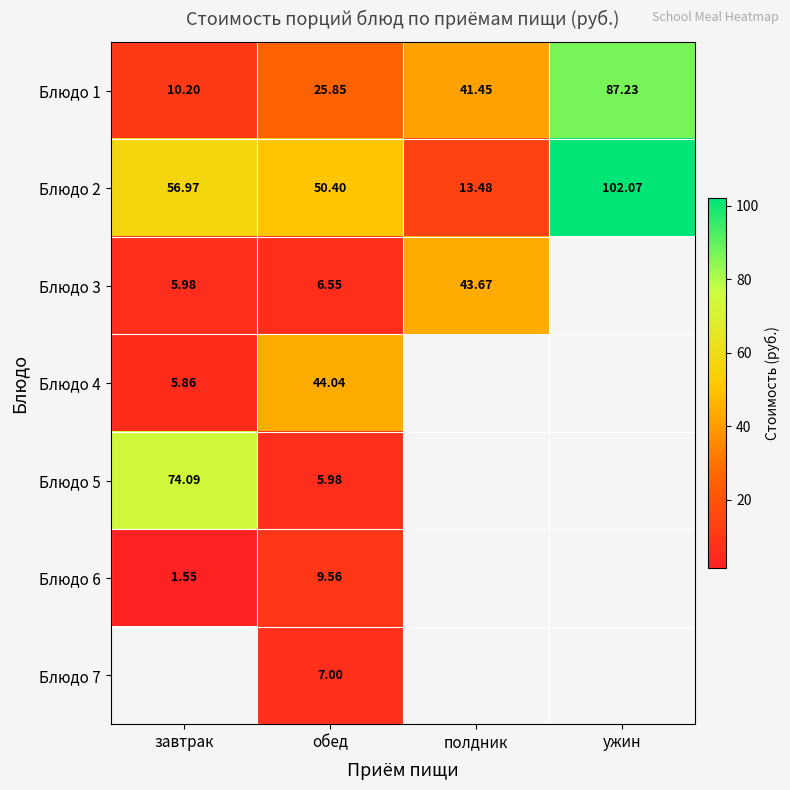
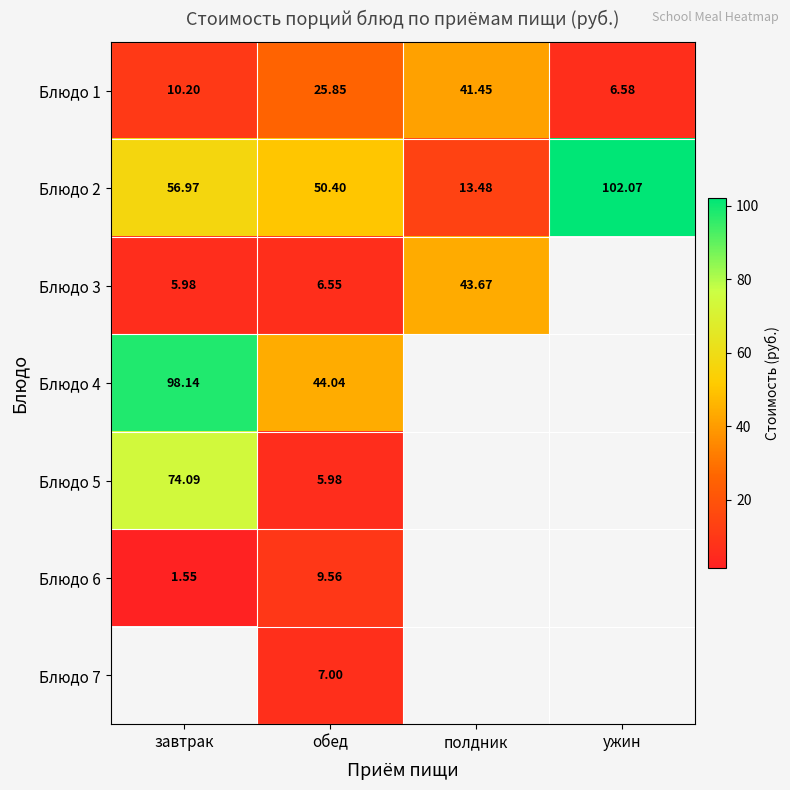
  {
    "Блюдо 1": {
      "завтрак": 10.20,
      "обед": 25.85,
      "полдник": 41.45,
-     "ужин": 87.23
+     "ужин": 6.58
    },
    "Блюдо 2": {
      "завтрак": 56.97,
      "обед": 50.40,
      "полдник": 13.48,
      "ужин": 102.07
    },
    "Блюдо 3": {
      "завтрак": 5.98,
      "обед": 6.55,
      "полдник": 43.67
    },
    "Блюдо 4": {
-     "завтрак": 5.86,
+     "завтрак": 98.14,
      "обед": 44.04
    },
    "Блюдо 5": {
      "завтрак": 74.09,
      "обед": 5.98
    },
    "Блюдо 6": {
      "завтрак": 1.55,
      "обед": 9.56
    },
    "Блюдо 7": {
      "обед": 7.00
    }
  }
